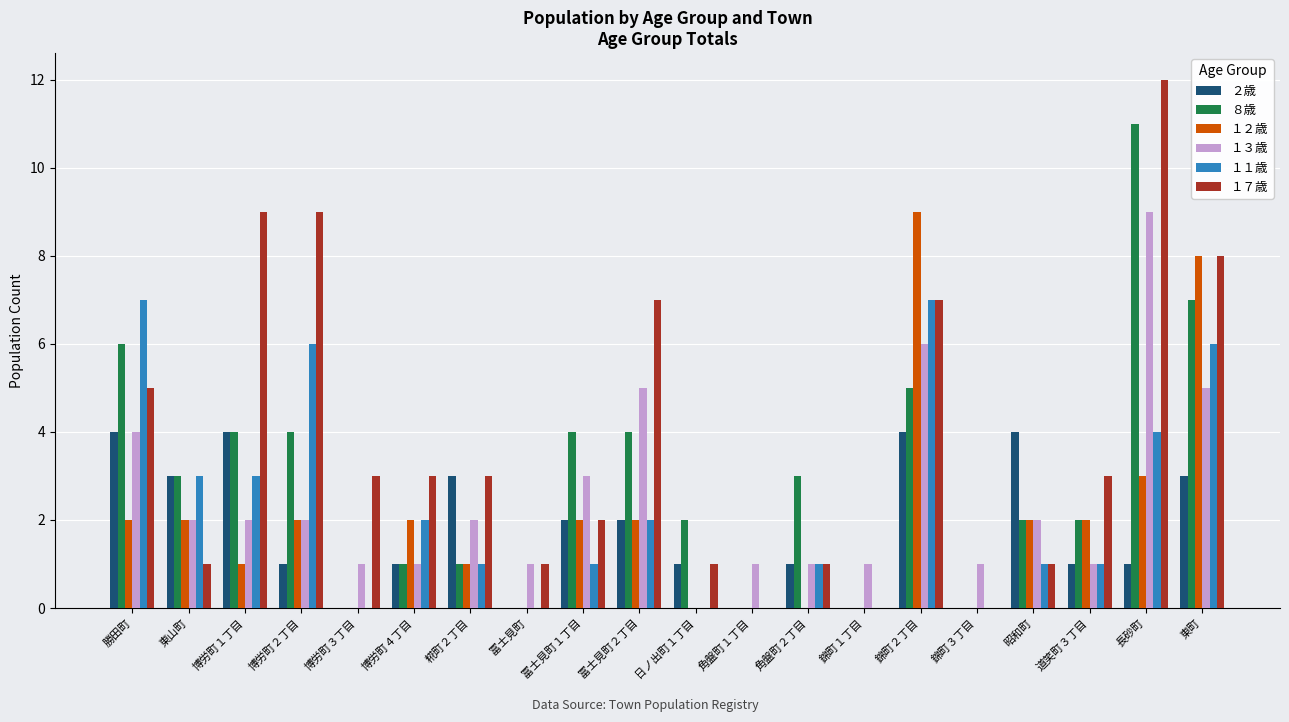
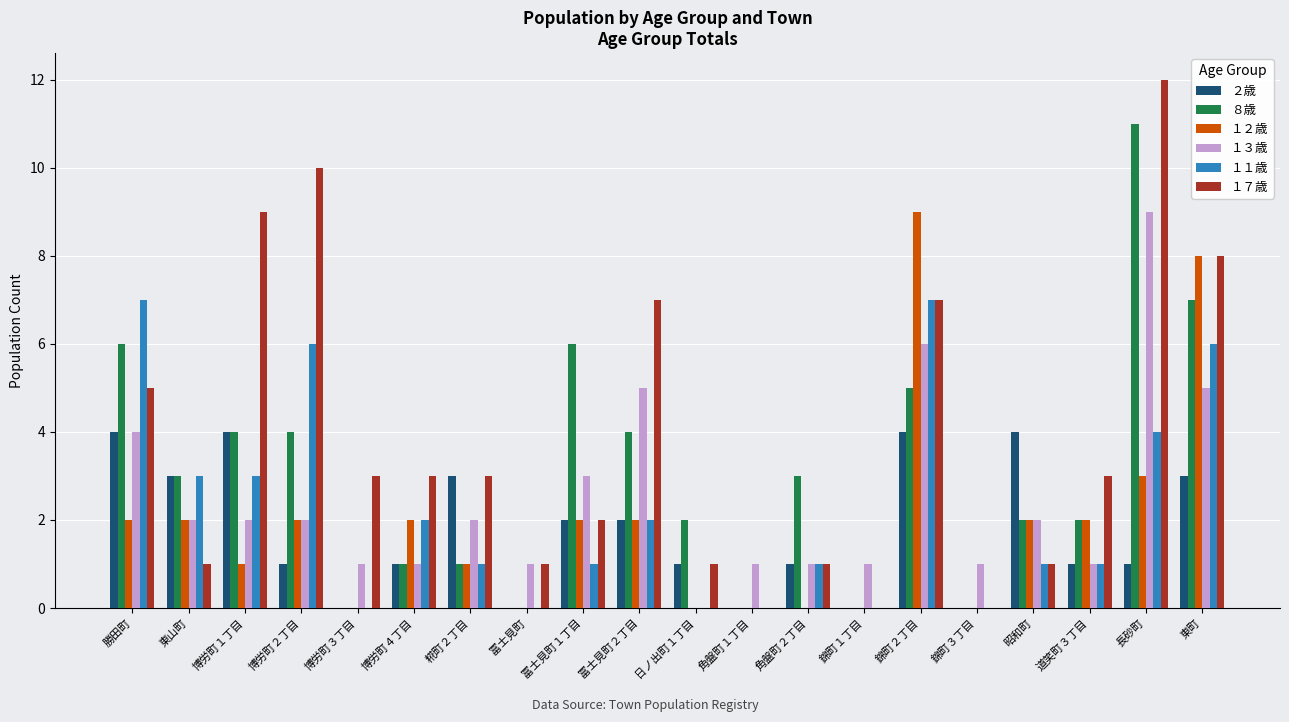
  {
    "２歳": {
      "勝田町": 4,
      "東山町": 3,
      "博労町１丁目": 4,
      "博労町２丁目": 1,
      "博労町３丁目": 0,
      "博労町４丁目": 1,
      "糀町２丁目": 3,
      "冨士見町": 0,
      "冨士見町１丁目": 2,
      "冨士見町２丁目": 2,
      "日ノ出町１丁目": 1,
      "角盤町１丁目": 0,
      "角盤町２丁目": 1,
      "錦町１丁目": 0,
      "錦町２丁目": 4,
      "錦町３丁目": 0,
      "昭和町": 4,
      "道笑町３丁目": 1,
      "長砂町": 1,
      "東町": 3
    },
    "８歳": {
      "勝田町": 6,
      "東山町": 3,
      "博労町１丁目": 4,
      "博労町２丁目": 4,
      "博労町３丁目": 0,
      "博労町４丁目": 1,
      "糀町２丁目": 1,
      "冨士見町": 0,
-     "冨士見町１丁目": 4,
+     "冨士見町１丁目": 6,
      "冨士見町２丁目": 4,
      "日ノ出町１丁目": 2,
      "角盤町１丁目": 0,
      "角盤町２丁目": 3,
      "錦町１丁目": 0,
      "錦町２丁目": 5,
      "錦町３丁目": 0,
      "昭和町": 2,
      "道笑町３丁目": 2,
      "長砂町": 11,
      "東町": 7
    },
    "１２歳": {
      "勝田町": 2,
      "東山町": 2,
      "博労町１丁目": 1,
      "博労町２丁目": 2,
      "博労町３丁目": 0,
      "博労町４丁目": 2,
      "糀町２丁目": 1,
      "冨士見町": 0,
      "冨士見町１丁目": 2,
      "冨士見町２丁目": 2,
      "日ノ出町１丁目": 0,
      "角盤町１丁目": 0,
      "角盤町２丁目": 0,
      "錦町１丁目": 0,
      "錦町２丁目": 9,
      "錦町３丁目": 0,
      "昭和町": 2,
      "道笑町３丁目": 2,
      "長砂町": 3,
      "東町": 8
    },
    "１３歳": {
      "勝田町": 4,
      "東山町": 2,
      "博労町１丁目": 2,
      "博労町２丁目": 2,
      "博労町３丁目": 1,
      "博労町４丁目": 1,
      "糀町２丁目": 2,
      "冨士見町": 1,
      "冨士見町１丁目": 3,
      "冨士見町２丁目": 5,
      "日ノ出町１丁目": 0,
      "角盤町１丁目": 1,
      "角盤町２丁目": 1,
      "錦町１丁目": 1,
      "錦町２丁目": 6,
      "錦町３丁目": 1,
      "昭和町": 2,
      "道笑町３丁目": 1,
      "長砂町": 9,
      "東町": 5
    },
    "１１歳": {
      "勝田町": 7,
      "東山町": 3,
      "博労町１丁目": 3,
      "博労町２丁目": 6,
      "博労町３丁目": 0,
      "博労町４丁目": 2,
      "糀町２丁目": 1,
      "冨士見町": 0,
      "冨士見町１丁目": 1,
      "冨士見町２丁目": 2,
      "日ノ出町１丁目": 0,
      "角盤町１丁目": 0,
      "角盤町２丁目": 1,
      "錦町１丁目": 0,
      "錦町２丁目": 7,
      "錦町３丁目": 0,
      "昭和町": 1,
      "道笑町３丁目": 1,
      "長砂町": 4,
      "東町": 6
    },
    "１７歳": {
      "勝田町": 5,
      "東山町": 1,
      "博労町１丁目": 9,
-     "博労町２丁目": 9,
+     "博労町２丁目": 10,
      "博労町３丁目": 3,
      "博労町４丁目": 3,
      "糀町２丁目": 3,
      "冨士見町": 1,
      "冨士見町１丁目": 2,
      "冨士見町２丁目": 7,
      "日ノ出町１丁目": 1,
      "角盤町１丁目": 0,
      "角盤町２丁目": 1,
      "錦町１丁目": 0,
      "錦町２丁目": 7,
      "錦町３丁目": 0,
      "昭和町": 1,
      "道笑町３丁目": 3,
      "長砂町": 12,
      "東町": 8
    }
  }
